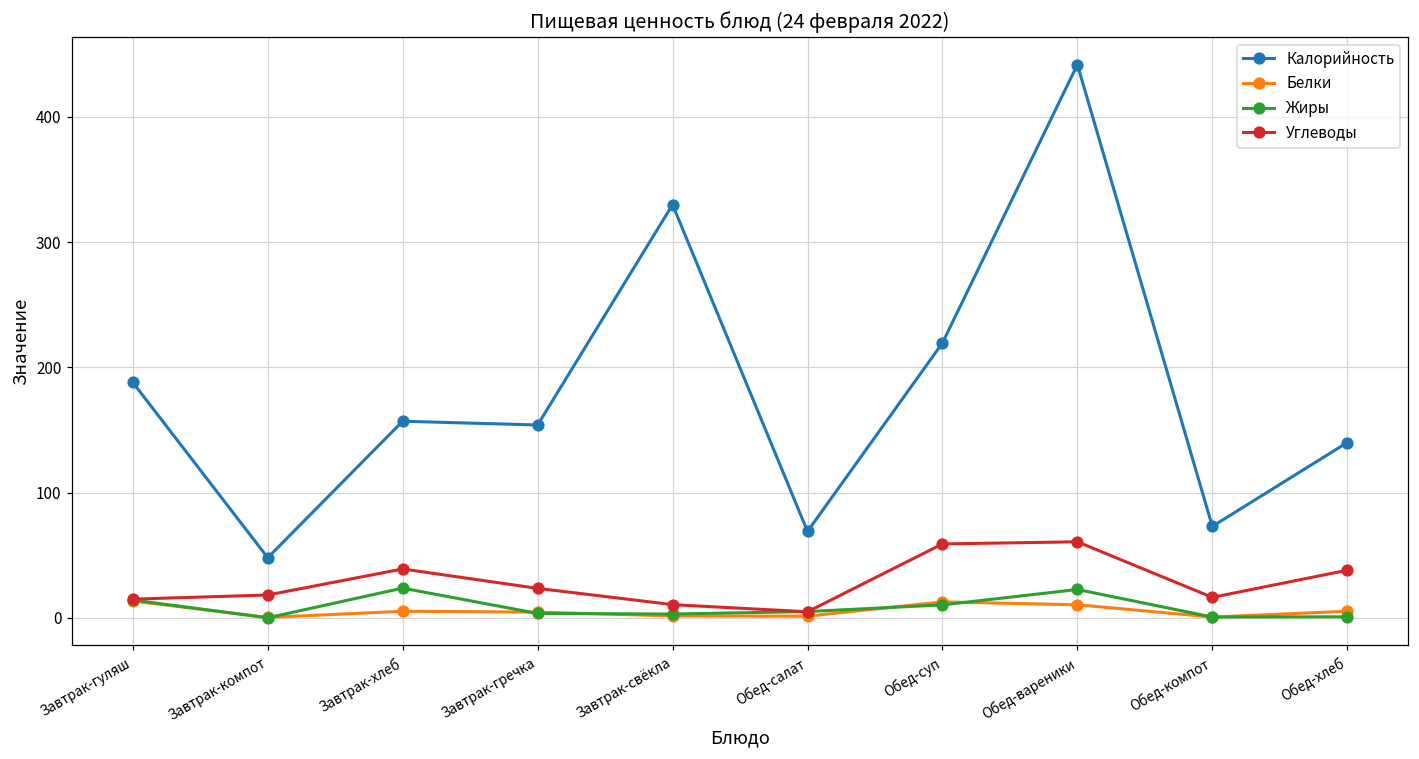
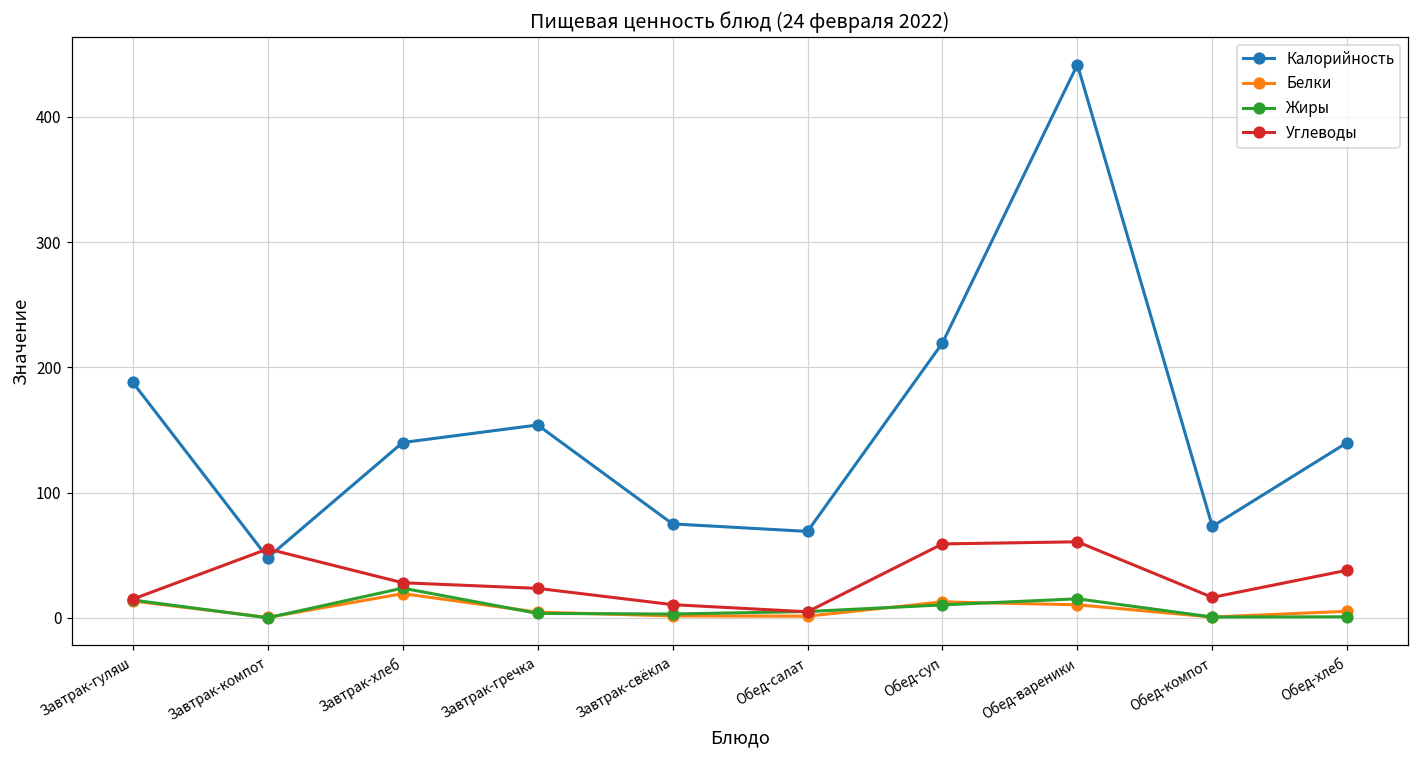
  {
    "Калорийность": {
      "Завтрак-гуляш": 188,
      "Завтрак-компот": 48,
-     "Завтрак-хлеб": 157,
+     "Завтрак-хлеб": 140,
      "Завтрак-гречка": 154,
-     "Завтрак-свёкла": 330,
+     "Завтрак-свёкла": 75,
      "Обед-салат": 69,
      "Обед-суп": 220,
      "Обед-вареники": 442,
      "Обед-компот": 73,
      "Обед-хлеб": 140
    },
    "Белки": {
-     "Завтрак-хлеб": 5,
+     "Завтрак-хлеб": 19,
      "Обед-салат": 1,
      "Обед-суп": 13,
      "Обед-вареники": 10,
      "Обед-хлеб": 5
    },
    "Жиры": {
      "Завтрак-хлеб": 24,
      "Обед-суп": 10,
-     "Обед-вареники": 23,
+     "Обед-вареники": 15,
      "Обед-хлеб": 1
    },
    "Углеводы": {
-     "Завтрак-компот": 18,
-     "Завтрак-хлеб": 39,
+     "Завтрак-компот": 55,
+     "Завтрак-хлеб": 28,
      "Завтрак-гречка": 24,
      "Завтрак-свёкла": 11,
      "Обед-суп": 59,
      "Обед-вареники": 61,
      "Обед-компот": 16,
      "Обед-хлеб": 38
    }
  }
